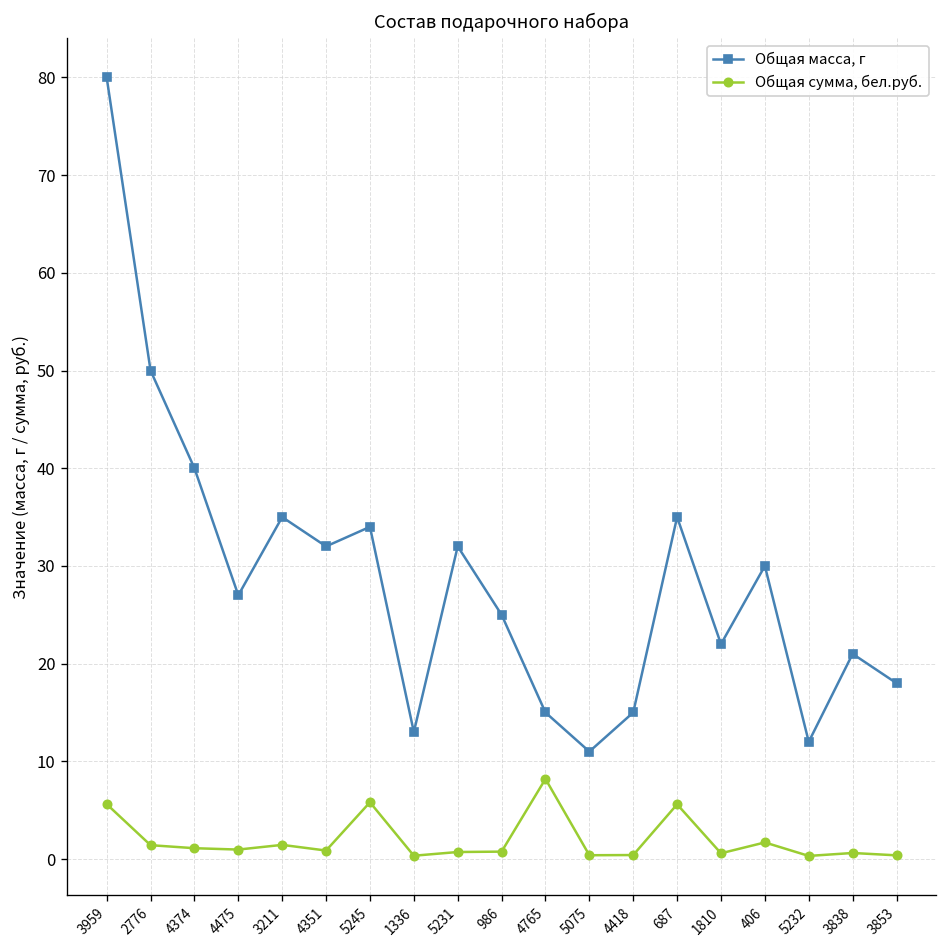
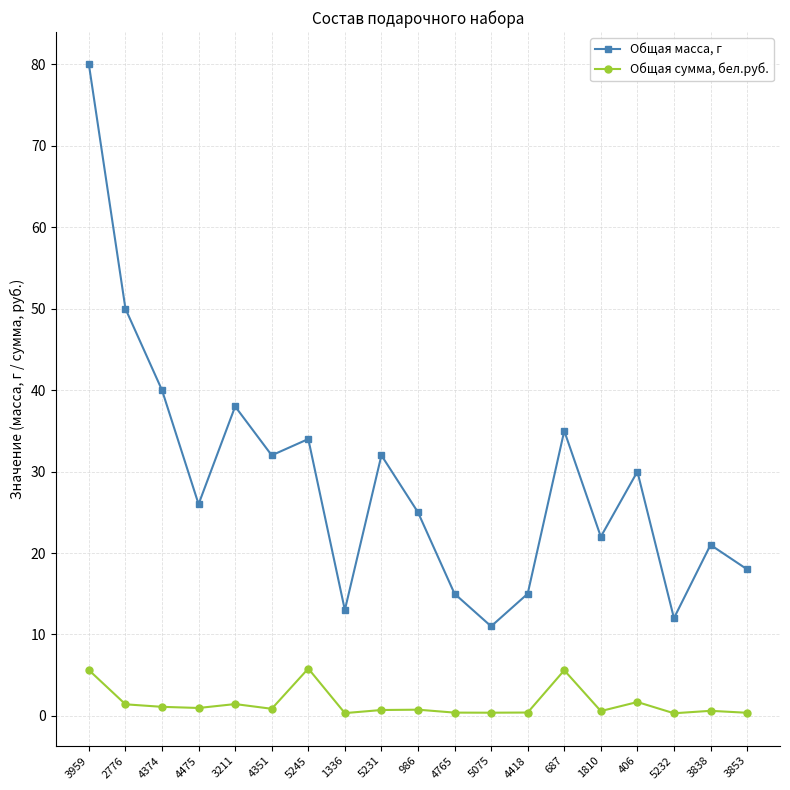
  {
    "Общая масса, г": {
      "3959": 80,
      "2776": 50,
      "4374": 40,
-     "4475": 27,
-     "3211": 35,
+     "4475": 26,
+     "3211": 38,
      "4351": 32,
      "5245": 34,
      "1336": 13,
      "5231": 32,
      "986": 25,
      "4765": 15,
      "5075": 11,
      "4418": 15,
      "687": 35,
      "1810": 22,
      "406": 30,
      "5232": 12,
      "3838": 21,
      "3853": 18
    },
    "Общая сумма, бел.руб.": {
      "3959": 6,
      "2776": 1,
      "4374": 1,
      "4475": 1,
      "3211": 1,
      "4351": 1,
      "5245": 6,
      "1336": 0,
      "5231": 1,
      "986": 1,
-     "4765": 8,
+     "4765": 0,
      "5075": 0,
      "4418": 0,
      "687": 6,
      "1810": 1,
      "406": 2,
      "5232": 0,
      "3838": 1,
      "3853": 0
    }
  }
